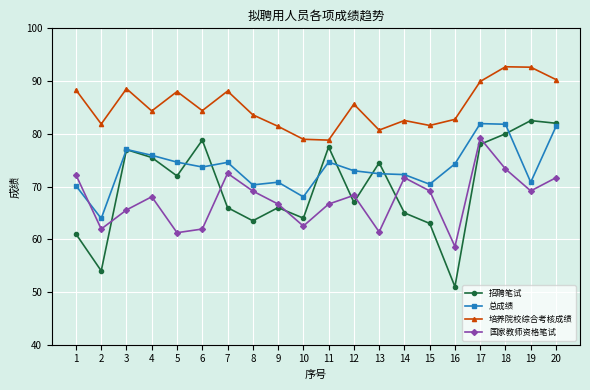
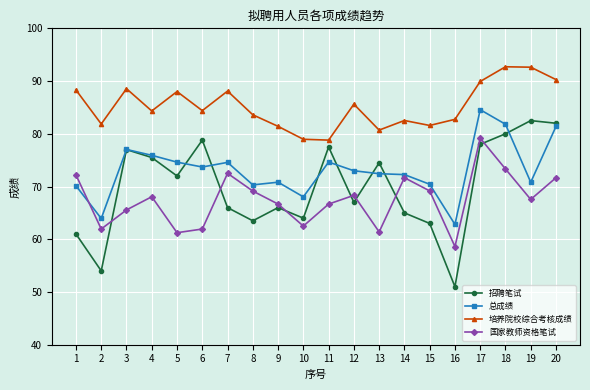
  {
    "招聘笔试": {
      "1": 61,
      "2": 54,
      "5": 72,
      "6": 79,
      "7": 66,
      "8": 64,
      "9": 66,
      "10": 64,
      "11": 78,
      "12": 67,
      "13": 75,
      "14": 65,
      "15": 63,
      "16": 51,
      "17": 78,
      "18": 80,
      "19": 83,
      "20": 82
    },
    "总成绩": {
      "1": 70,
      "2": 64,
      "5": 75,
      "6": 74,
      "7": 75,
      "8": 70,
      "9": 71,
      "10": 68,
      "11": 75,
      "12": 73,
      "13": 72,
      "14": 72,
      "15": 70,
-     "16": 74,
-     "17": 82,
+     "16": 63,
+     "17": 85,
      "18": 82,
      "19": 71,
      "20": 81
    },
    "培养院校综合考核成绩": {
      "1": 88,
      "2": 82,
      "3": 89,
      "4": 84,
      "5": 88,
      "6": 84,
      "7": 88,
      "8": 84,
      "9": 81,
      "10": 79,
      "11": 79,
      "12": 86,
      "13": 81,
      "14": 83,
      "15": 82,
      "16": 83,
      "17": 90,
      "18": 93,
      "19": 93,
      "20": 90
    },
    "国家教师资格笔试": {
      "1": 72,
      "2": 62,
      "3": 66,
      "4": 68,
      "5": 61,
      "6": 62,
      "7": 73,
      "8": 69,
      "9": 67,
      "10": 63,
      "11": 67,
      "12": 68,
      "13": 61,
      "14": 72,
      "15": 69,
      "16": 59,
      "17": 79,
      "18": 73,
-     "19": 69,
+     "19": 68,
      "20": 72
    }
  }
